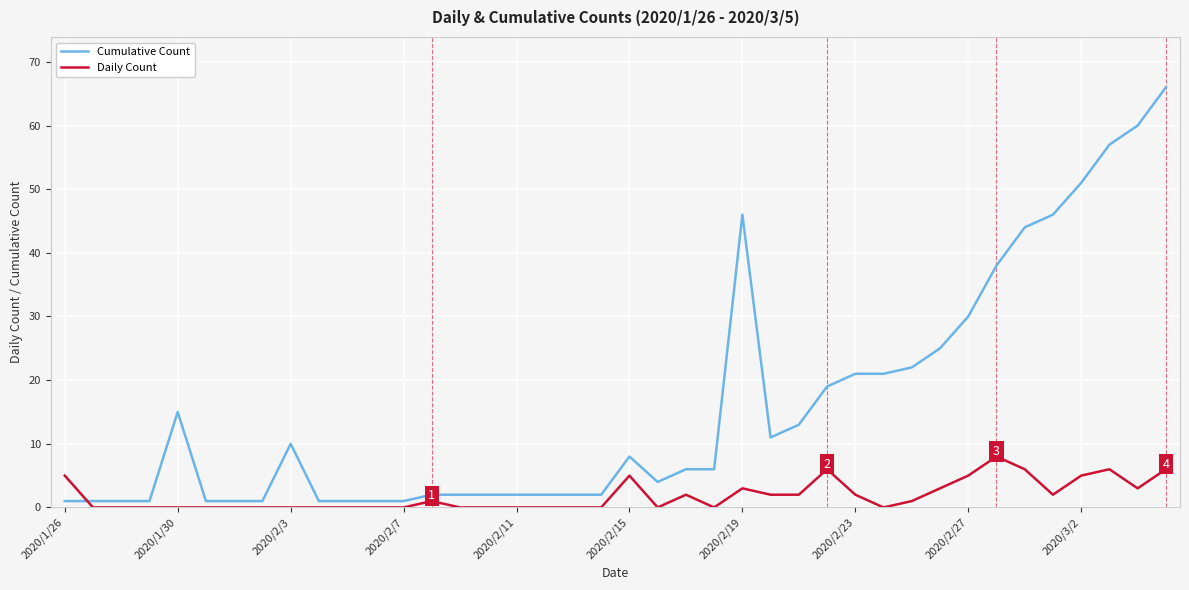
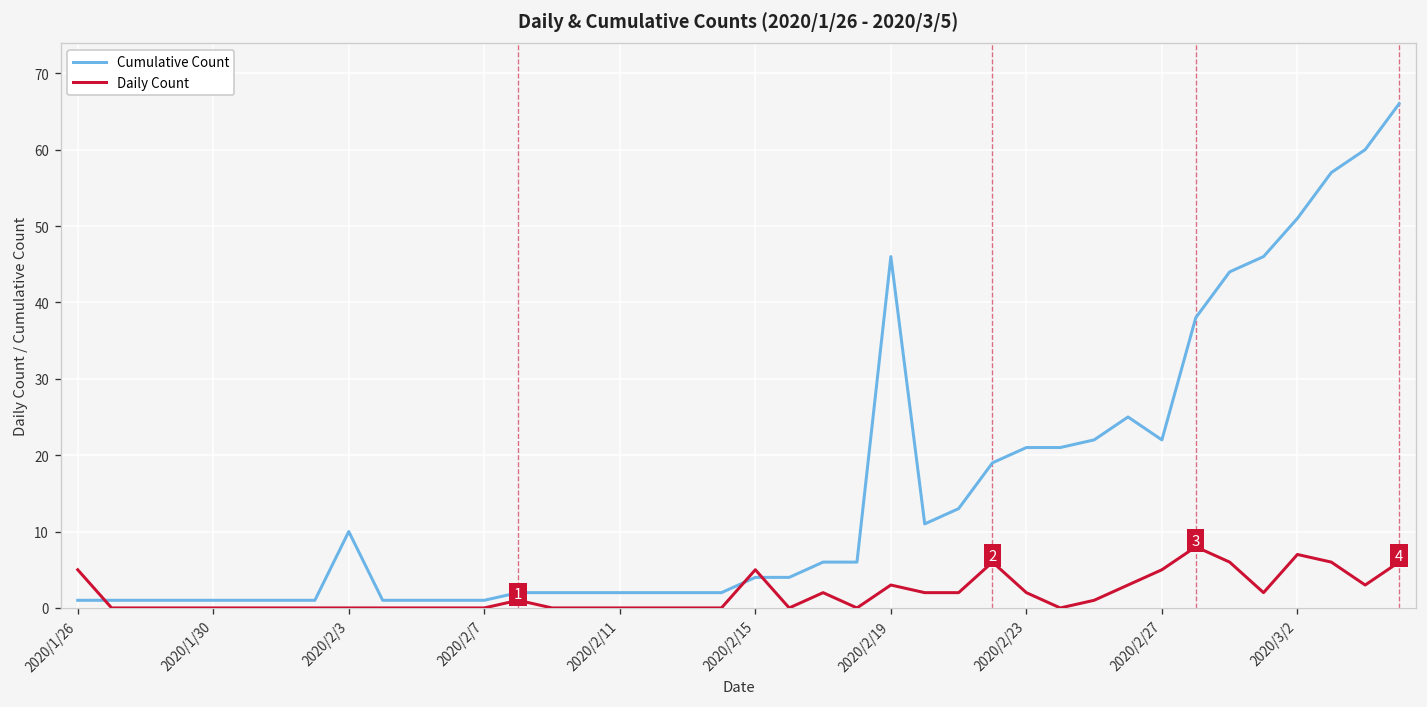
  {
    "Cumulative Count": {
      "2020/1/26": 1,
-     "2020/1/30": 15,
+     "2020/1/30": 1,
      "2020/2/3": 10,
      "2020/2/11": 2,
-     "2020/2/15": 8,
+     "2020/2/15": 4,
      "2020/2/19": 46,
      "2020/2/23": 21,
-     "2020/2/27": 30,
+     "2020/2/27": 22,
      "2020/3/2": 51
    },
    "Daily Count": {
      "2020/1/26": 5,
      "2020/1/30": 0,
      "2020/2/3": 0,
      "2020/2/7": 0,
      "2020/2/11": 0,
      "2020/2/15": 5,
      "2020/2/19": 3,
      "2020/2/23": 2,
      "2020/2/27": 5,
-     "2020/3/2": 5
+     "2020/3/2": 7
    }
  }
